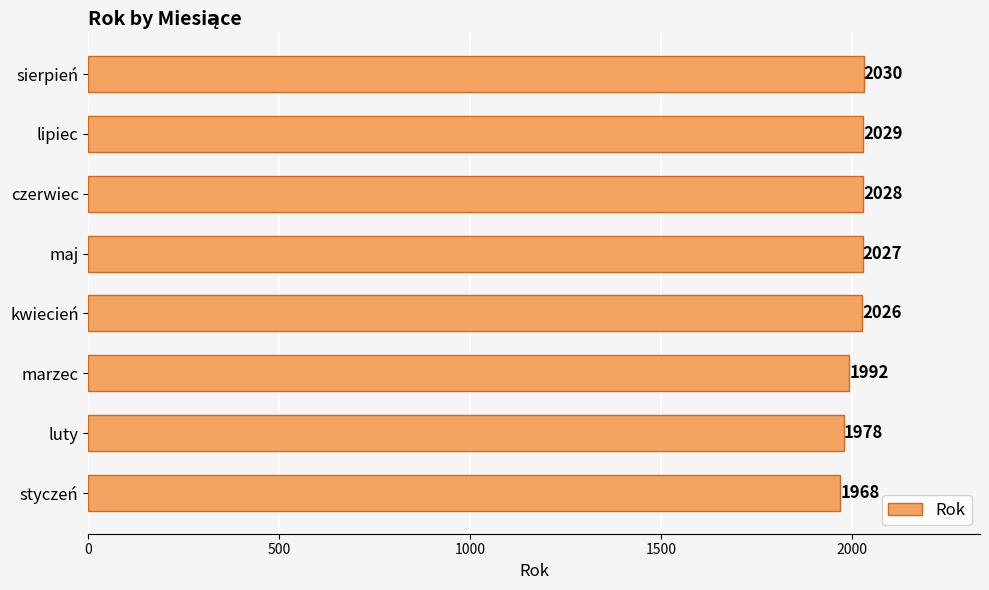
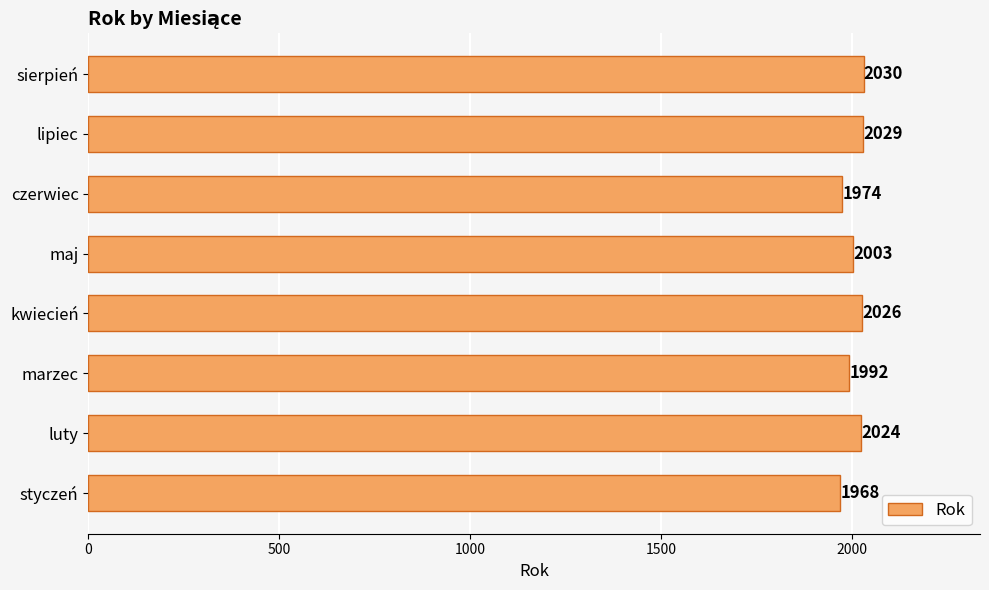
  {
    "sierpień": 2030,
    "lipiec": 2029,
-   "czerwiec": 2028,
-   "maj": 2027,
+   "czerwiec": 1974,
+   "maj": 2003,
    "kwiecień": 2026,
    "marzec": 1992,
-   "luty": 1978,
+   "luty": 2024,
    "styczeń": 1968
  }
